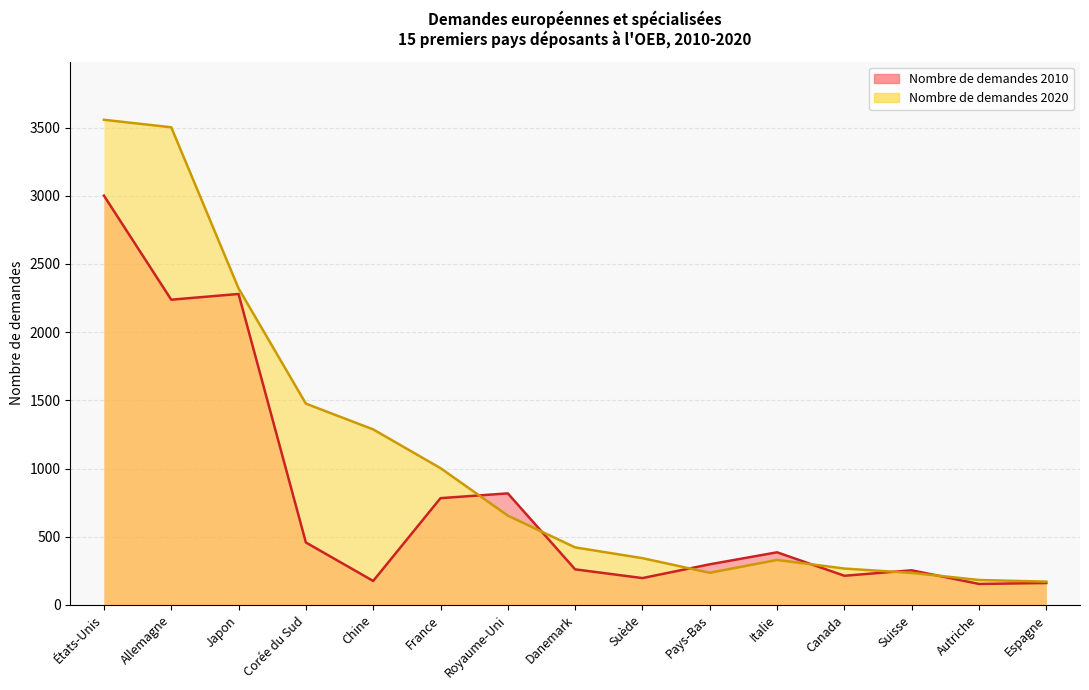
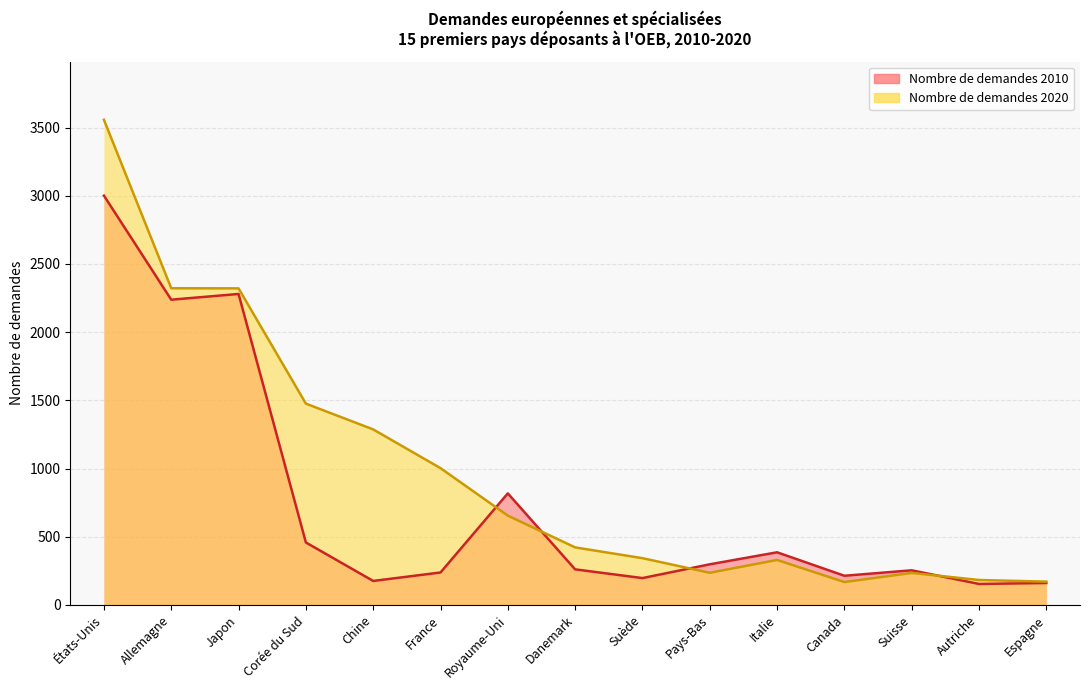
  {
    "Nombre de demandes 2010": {
      "États-Unis": 3000,
      "Allemagne": 2240,
      "Japon": 2280,
      "Corée du Sud": 460,
      "Chine": 180,
-     "France": 780,
+     "France": 240,
      "Royaume-Uni": 820,
      "Danemark": 260,
      "Suède": 200,
      "Pays-Bas": 300,
      "Italie": 390,
      "Canada": 210,
      "Suisse": 250,
      "Autriche": 150
    },
    "Nombre de demandes 2020": {
      "États-Unis": 3560,
-     "Allemagne": 3500,
+     "Allemagne": 2320,
      "Japon": 2320,
      "Corée du Sud": 1480,
      "Chine": 1290,
      "France": 1000,
      "Royaume-Uni": 660,
      "Danemark": 420,
      "Suède": 340,
      "Pays-Bas": 240,
      "Italie": 330,
-     "Canada": 270,
+     "Canada": 170,
      "Suisse": 240,
      "Autriche": 180
    }
  }
